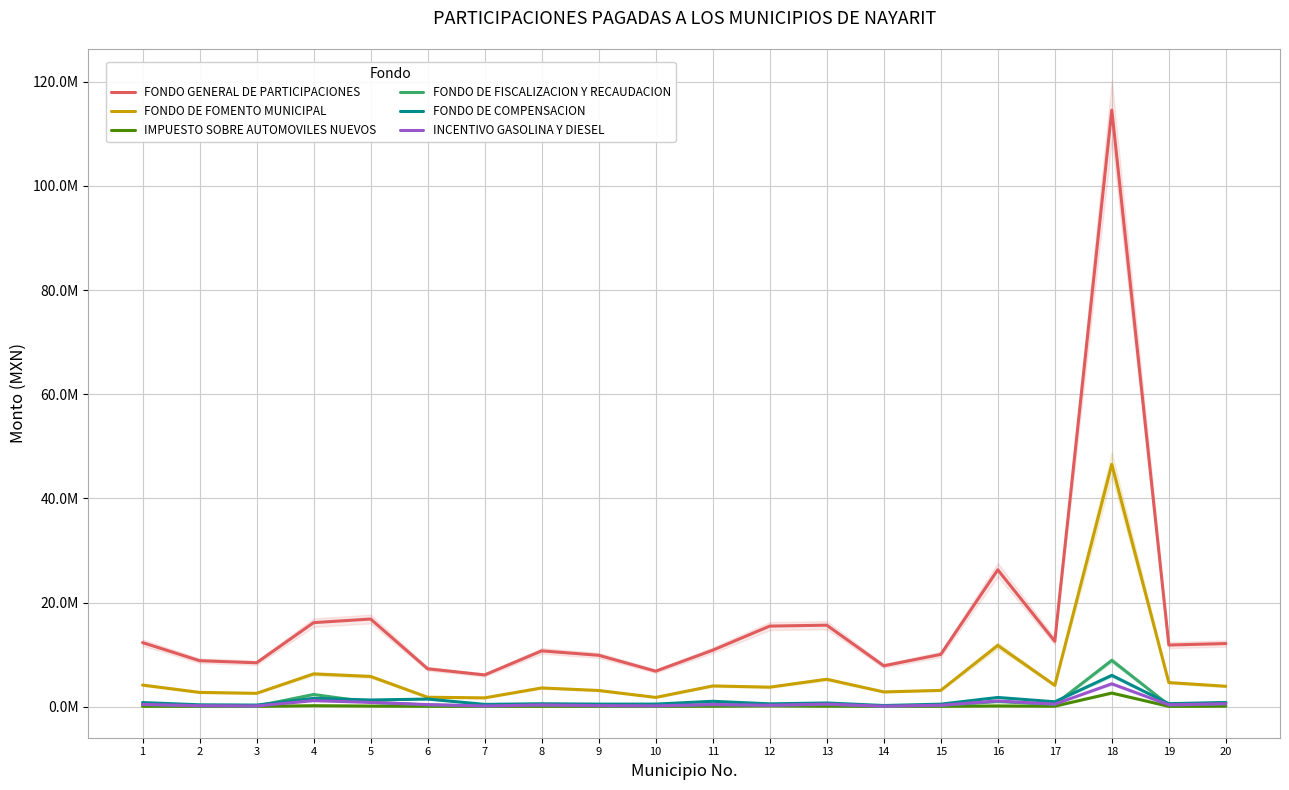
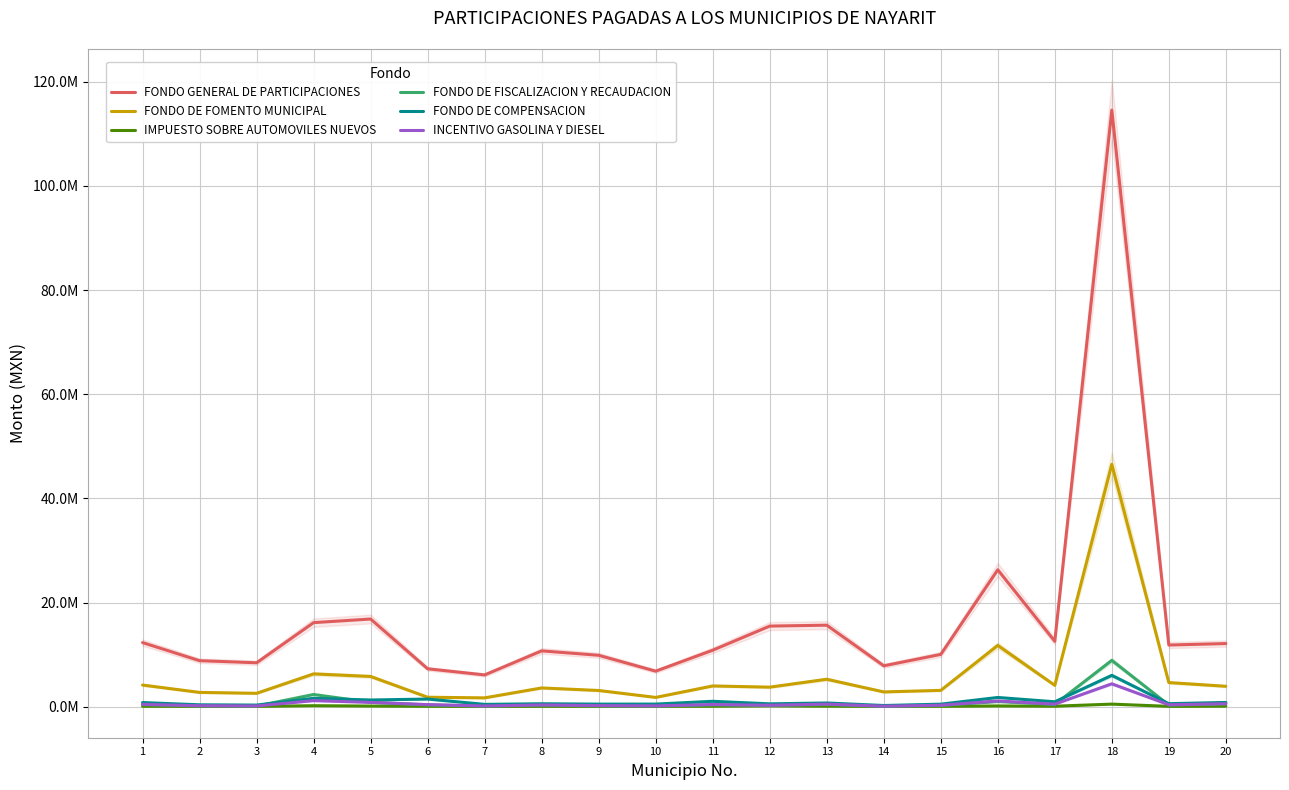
  {
    "IMPUESTO SOBRE AUTOMOVILES NUEVOS": {
      "4": 0,
      "5": 0,
      "16": 0,
-     "18": 3000000
+     "18": 0
    }
  }
